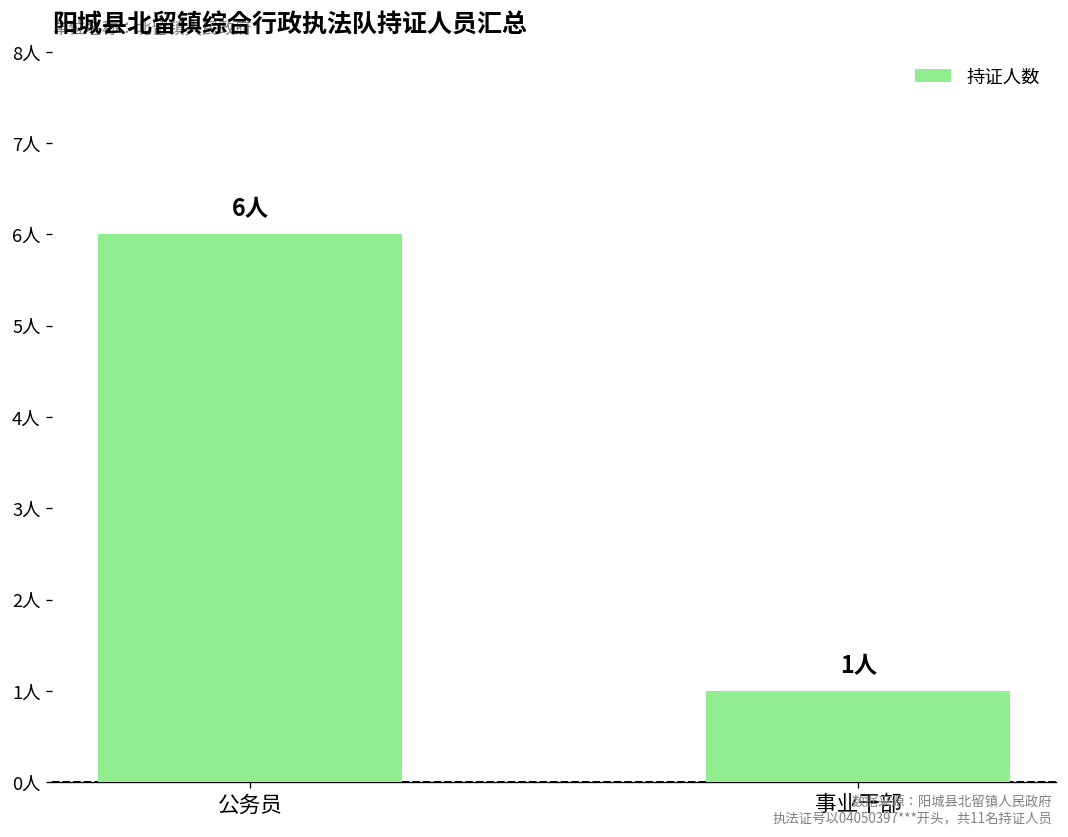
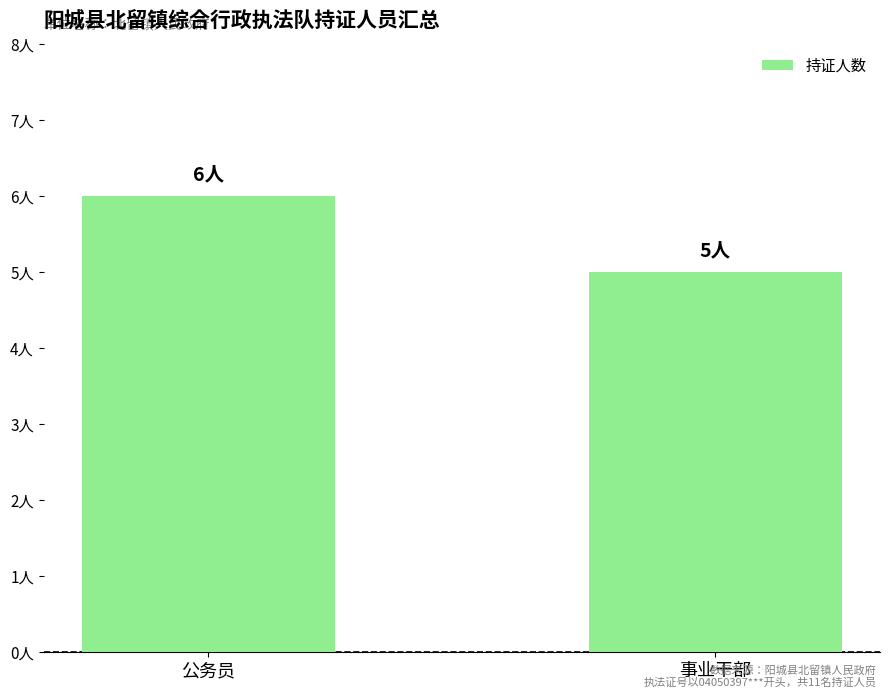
  {
    "公务员": "6人",
-   "事业干部": "1人"
+   "事业干部": "5人"
  }
